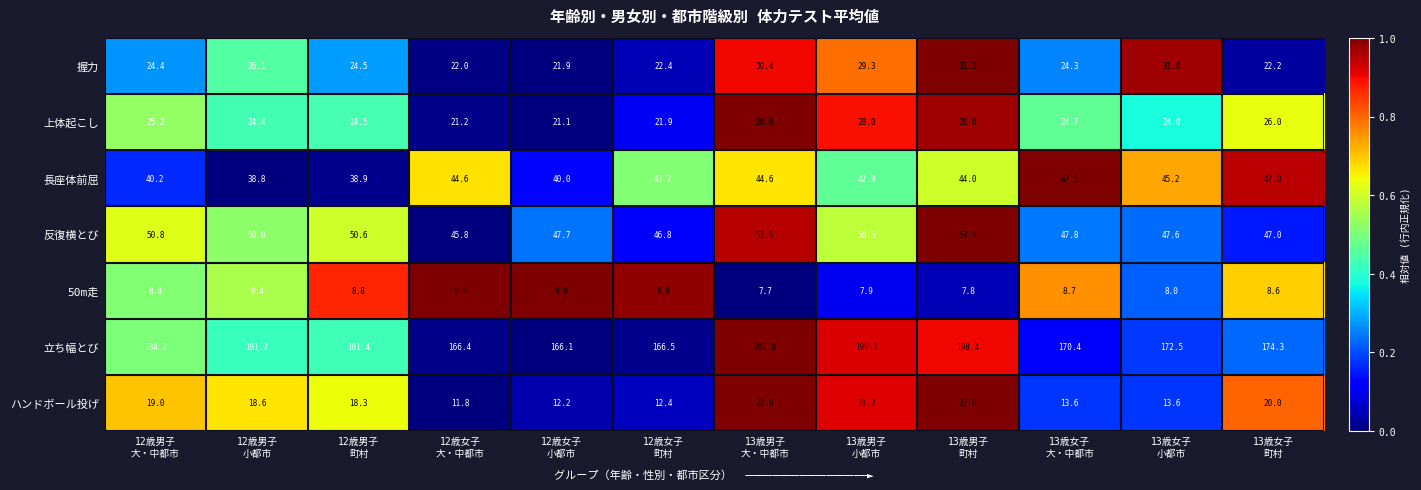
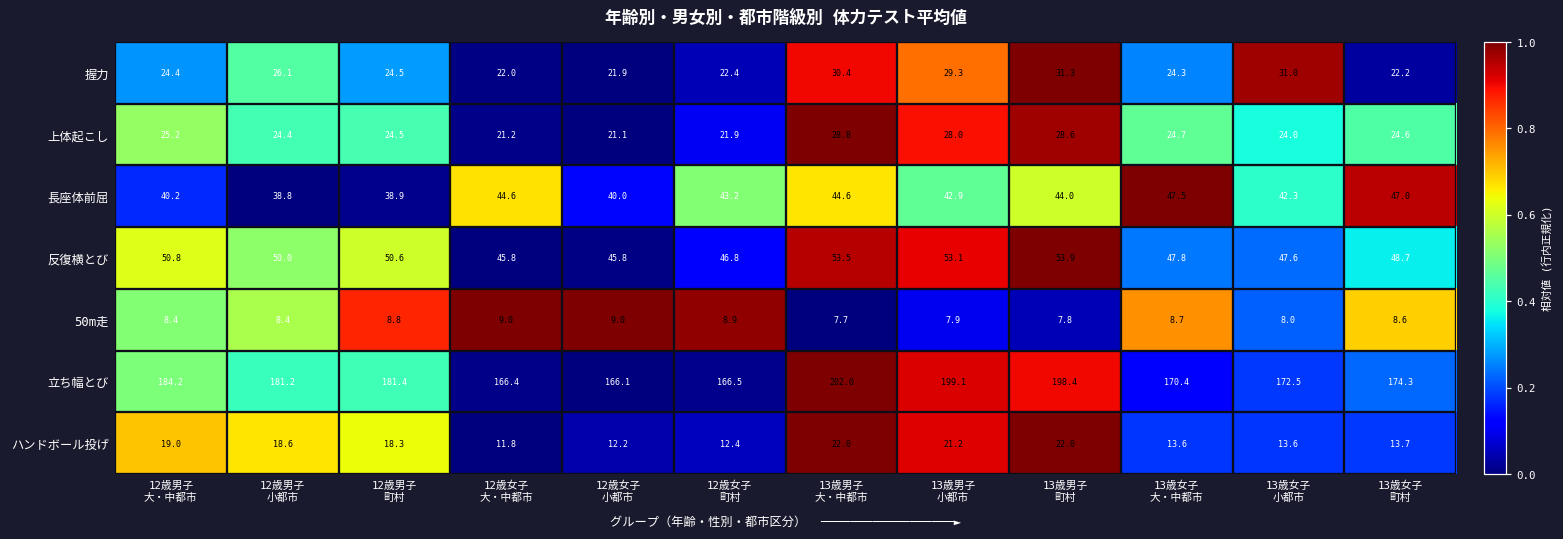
  {
    "握力": {
      "12歳男子 大・中都市": 24.4,
      "12歳男子 小都市": 26.1,
      "12歳男子 町村": 24.5,
      "12歳女子 大・中都市": 22.0,
      "12歳女子 小都市": 21.9,
      "12歳女子 町村": 22.4,
      "13歳男子 大・中都市": 30.4,
      "13歳男子 小都市": 29.3,
      "13歳男子 町村": 31.3,
      "13歳女子 大・中都市": 24.3,
      "13歳女子 小都市": 31.0,
      "13歳女子 町村": 22.2
    },
    "上体起こし": {
      "12歳男子 大・中都市": 25.2,
      "12歳男子 小都市": 24.4,
      "12歳男子 町村": 24.5,
      "12歳女子 大・中都市": 21.2,
      "12歳女子 小都市": 21.1,
      "12歳女子 町村": 21.9,
      "13歳男子 大・中都市": 28.8,
      "13歳男子 小都市": 28.0,
      "13歳男子 町村": 28.6,
      "13歳女子 大・中都市": 24.7,
      "13歳女子 小都市": 24.0,
-     "13歳女子 町村": 26.0
+     "13歳女子 町村": 24.6
    },
    "長座体前屈": {
      "12歳男子 大・中都市": 40.2,
      "12歳男子 小都市": 38.8,
      "12歳男子 町村": 38.9,
      "12歳女子 大・中都市": 44.6,
      "12歳女子 小都市": 40.0,
      "12歳女子 町村": 43.2,
      "13歳男子 大・中都市": 44.6,
      "13歳男子 小都市": 42.9,
      "13歳男子 町村": 44.0,
      "13歳女子 大・中都市": 47.5,
-     "13歳女子 小都市": 45.2,
+     "13歳女子 小都市": 42.3,
      "13歳女子 町村": 47.0
    },
    "反復横とび": {
      "12歳男子 大・中都市": 50.8,
      "12歳男子 小都市": 50.0,
      "12歳男子 町村": 50.6,
      "12歳女子 大・中都市": 45.8,
-     "12歳女子 小都市": 47.7,
+     "12歳女子 小都市": 45.8,
      "12歳女子 町村": 46.8,
      "13歳男子 大・中都市": 53.5,
-     "13歳男子 小都市": 50.5,
+     "13歳男子 小都市": 53.1,
      "13歳男子 町村": 53.9,
      "13歳女子 大・中都市": 47.8,
      "13歳女子 小都市": 47.6,
-     "13歳女子 町村": 47.0
+     "13歳女子 町村": 48.7
    },
    "50m走": {
      "12歳男子 大・中都市": 8.4,
      "12歳男子 小都市": 8.4,
      "12歳男子 町村": 8.8,
      "12歳女子 大・中都市": 9.0,
      "12歳女子 小都市": 9.0,
      "12歳女子 町村": 8.9,
      "13歳男子 大・中都市": 7.7,
      "13歳男子 小都市": 7.9,
      "13歳男子 町村": 7.8,
      "13歳女子 大・中都市": 8.7,
      "13歳女子 小都市": 8.0,
      "13歳女子 町村": 8.6
    },
    "立ち幅とび": {
      "12歳男子 大・中都市": 184.2,
      "12歳男子 小都市": 181.2,
      "12歳男子 町村": 181.4,
      "12歳女子 大・中都市": 166.4,
      "12歳女子 小都市": 166.1,
      "12歳女子 町村": 166.5,
      "13歳男子 大・中都市": 202.0,
      "13歳男子 小都市": 199.1,
      "13歳男子 町村": 198.4,
      "13歳女子 大・中都市": 170.4,
      "13歳女子 小都市": 172.5,
      "13歳女子 町村": 174.3
    },
    "ハンドボール投げ": {
      "12歳男子 大・中都市": 19.0,
      "12歳男子 小都市": 18.6,
      "12歳男子 町村": 18.3,
      "12歳女子 大・中都市": 11.8,
      "12歳女子 小都市": 12.2,
      "12歳女子 町村": 12.4,
      "13歳男子 大・中都市": 22.0,
      "13歳男子 小都市": 21.2,
      "13歳男子 町村": 22.0,
      "13歳女子 大・中都市": 13.6,
      "13歳女子 小都市": 13.6,
-     "13歳女子 町村": 20.0
+     "13歳女子 町村": 13.7
    }
  }
